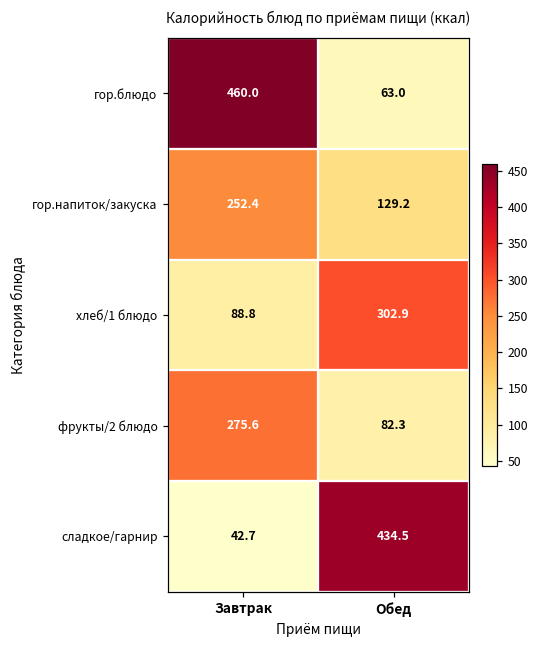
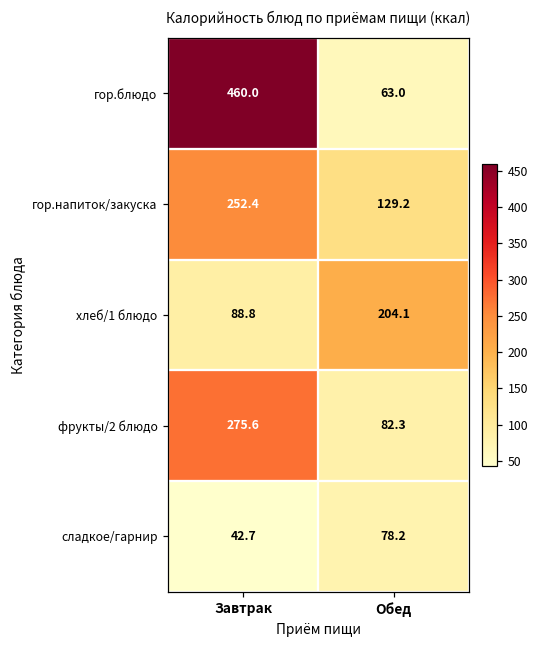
  {
    "гор.блюдо": {
      "Завтрак": 460.0,
      "Обед": 63.0
    },
    "гор.напиток/закуска": {
      "Завтрак": 252.4,
      "Обед": 129.2
    },
    "хлеб/1 блюдо": {
      "Завтрак": 88.8,
-     "Обед": 302.9
+     "Обед": 204.1
    },
    "фрукты/2 блюдо": {
      "Завтрак": 275.6,
      "Обед": 82.3
    },
    "сладкое/гарнир": {
      "Завтрак": 42.7,
-     "Обед": 434.5
+     "Обед": 78.2
    }
  }
